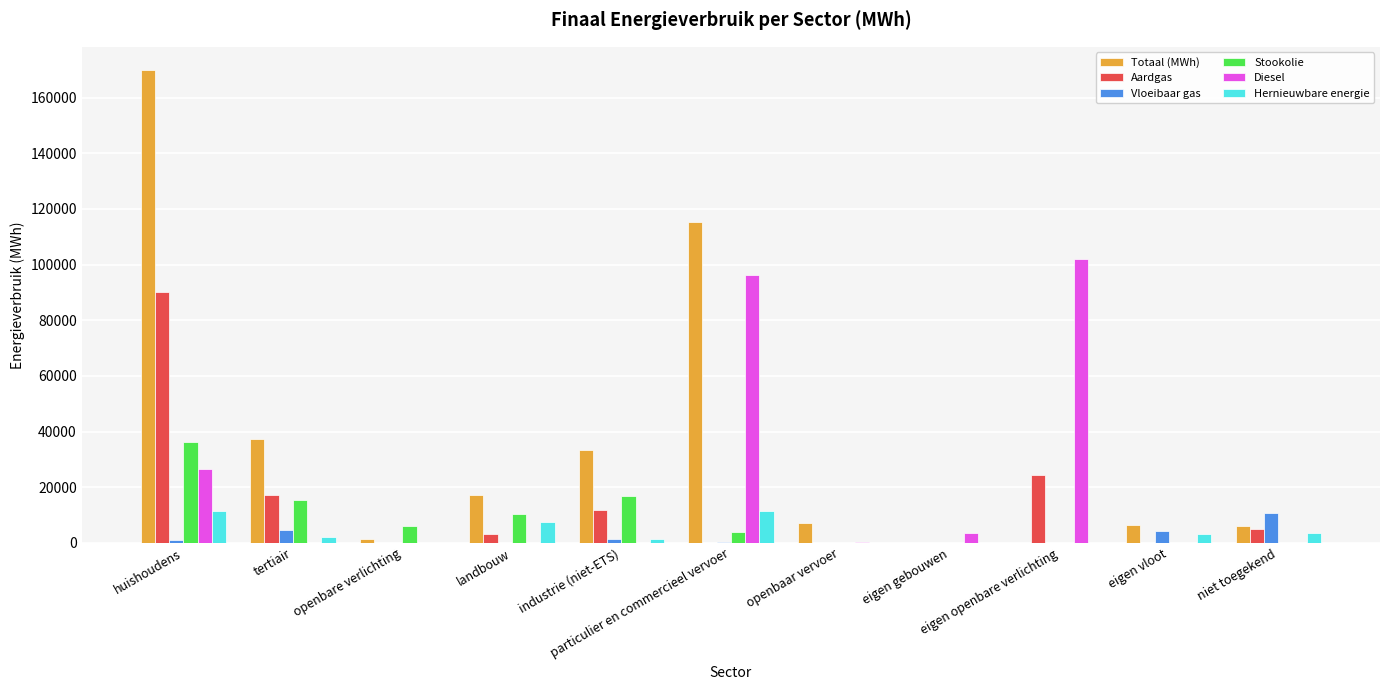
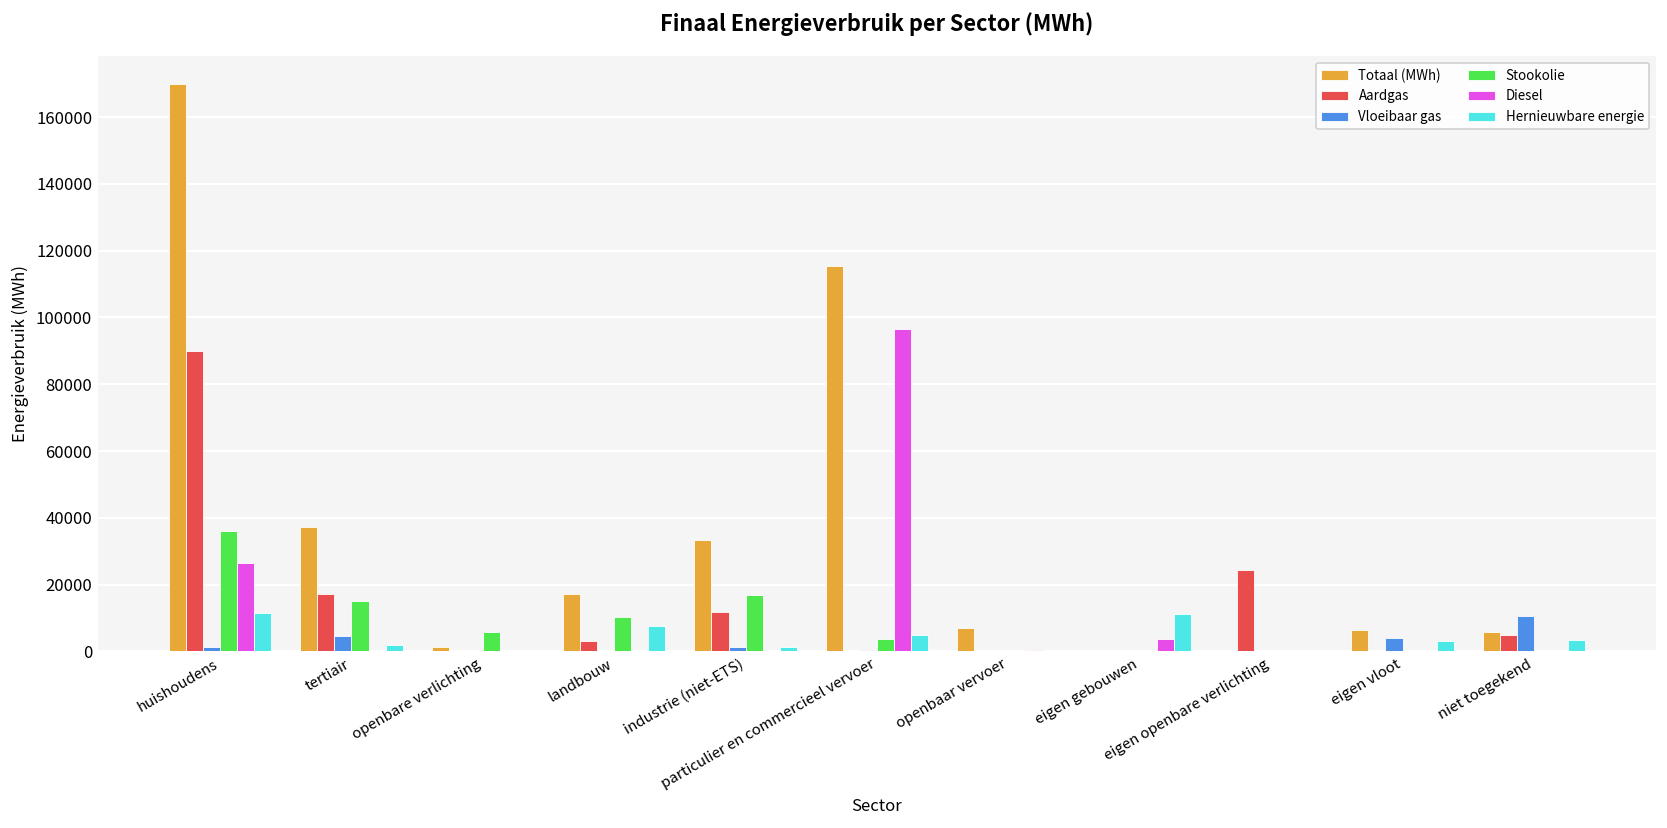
  {
    "Totaal (MWh)": {
      "huishoudens": 170000,
      "tertiair": 37000,
      "openbare verlichting": 1000,
      "landbouw": 17000,
      "industrie (niet-ETS)": 33000,
      "particulier en commercieel vervoer": 115000,
      "openbaar vervoer": 7000,
      "eigen gebouwen": 0,
      "eigen openbare verlichting": 0,
      "eigen vloot": 6000,
      "niet toegekend": 6000
    },
    "Aardgas": {
      "huishoudens": 90000,
      "tertiair": 17000,
      "openbare verlichting": 0,
      "landbouw": 3000,
      "industrie (niet-ETS)": 12000,
      "openbaar vervoer": 0,
      "eigen gebouwen": 0,
      "eigen openbare verlichting": 24000,
      "eigen vloot": 0,
      "niet toegekend": 5000
    },
    "Vloeibaar gas": {
      "huishoudens": 1000,
      "tertiair": 4000,
      "openbare verlichting": 0,
      "industrie (niet-ETS)": 1000,
      "openbaar vervoer": 0,
      "eigen gebouwen": 0,
      "eigen openbare verlichting": 0,
      "eigen vloot": 4000,
      "niet toegekend": 11000
    },
    "Stookolie": {
      "huishoudens": 36000,
      "tertiair": 15000,
      "openbare verlichting": 6000,
      "landbouw": 10000,
      "industrie (niet-ETS)": 17000,
      "particulier en commercieel vervoer": 4000,
      "openbaar vervoer": 0,
      "eigen gebouwen": 0,
      "eigen openbare verlichting": 0,
      "eigen vloot": 0,
      "niet toegekend": 0
    },
    "Diesel": {
      "huishoudens": 26000,
      "tertiair": 0,
      "openbare verlichting": 0,
      "landbouw": 0,
      "industrie (niet-ETS)": 0,
      "particulier en commercieel vervoer": 96000,
      "eigen gebouwen": 4000,
-     "eigen openbare verlichting": 102000,
+     "eigen openbare verlichting": 0,
      "eigen vloot": 0,
      "niet toegekend": 0
    },
    "Hernieuwbare energie": {
      "huishoudens": 11000,
      "tertiair": 2000,
      "openbare verlichting": 0,
      "landbouw": 8000,
      "industrie (niet-ETS)": 1000,
-     "particulier en commercieel vervoer": 11000,
-     "eigen gebouwen": 0,
+     "particulier en commercieel vervoer": 5000,
+     "eigen gebouwen": 11000,
      "eigen openbare verlichting": 0,
      "eigen vloot": 3000,
      "niet toegekend": 3000
    }
  }
